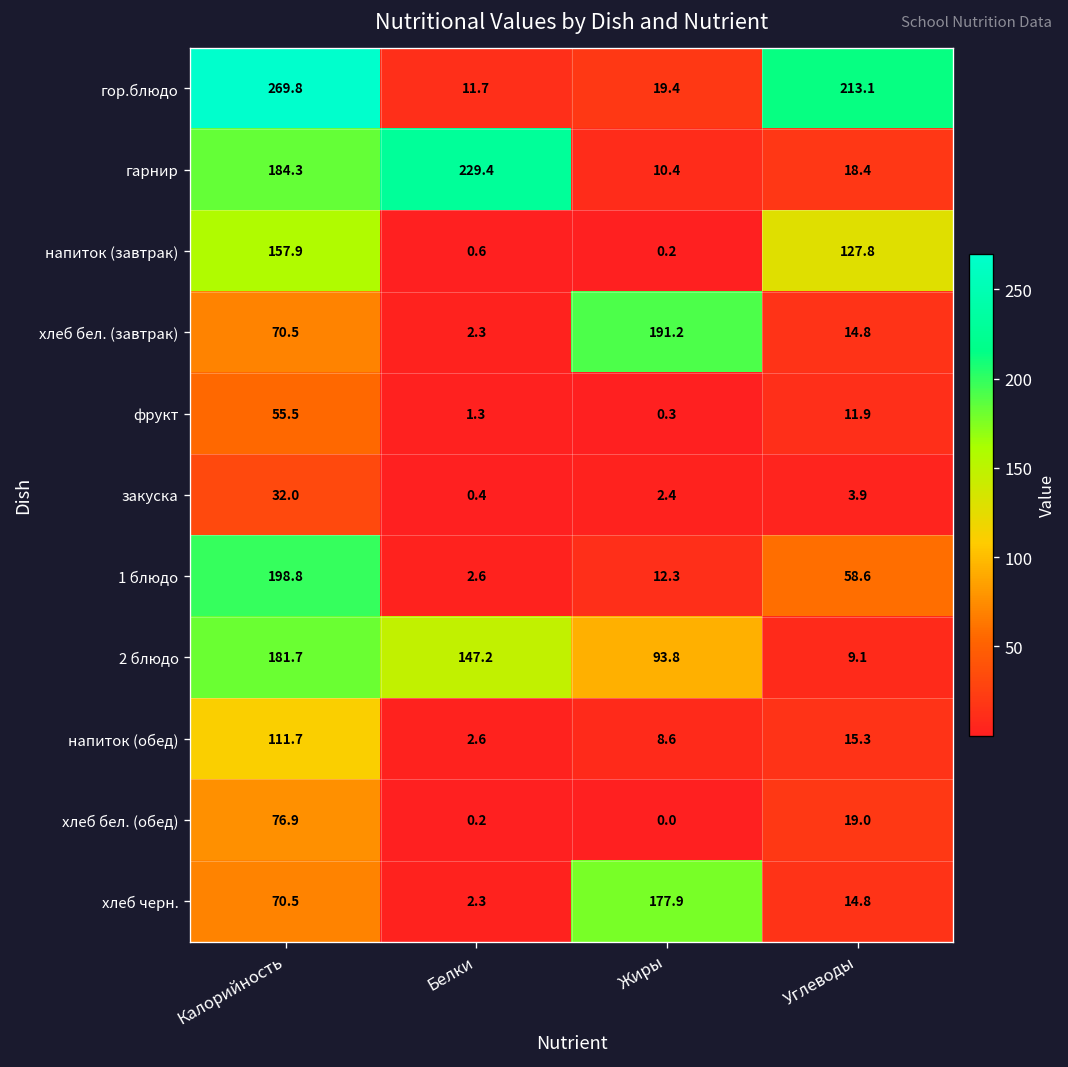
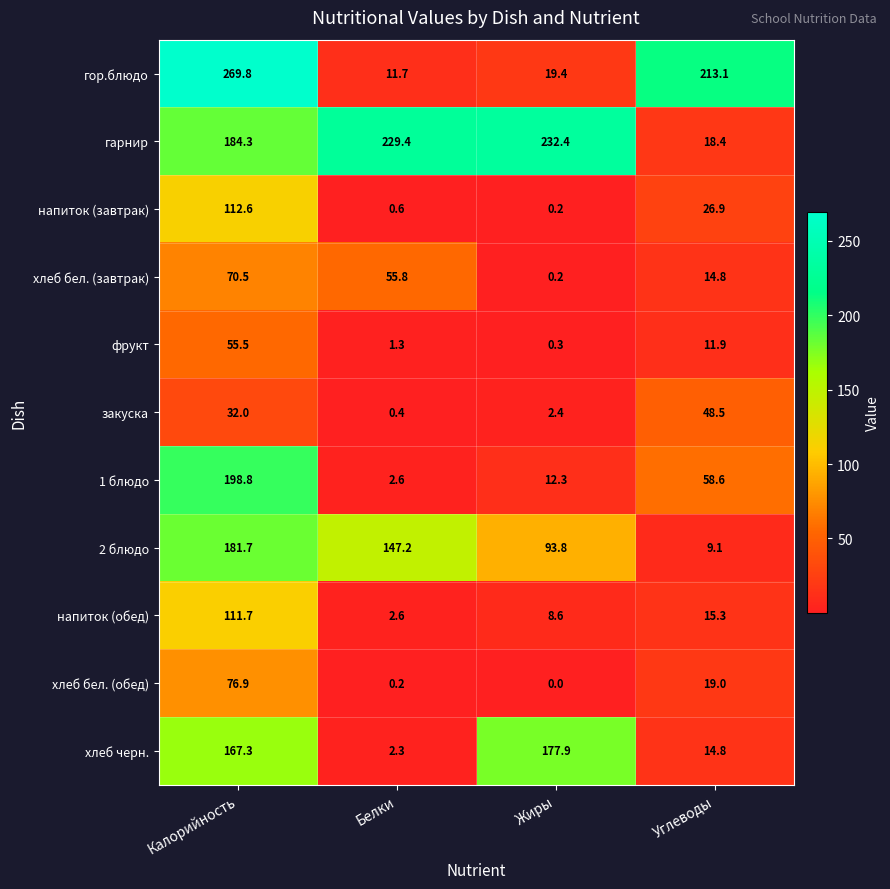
  {
    "гор.блюдо": {
      "Калорийность": 269.8,
      "Белки": 11.7,
      "Жиры": 19.4,
      "Углеводы": 213.1
    },
    "гарнир": {
      "Калорийность": 184.3,
      "Белки": 229.4,
-     "Жиры": 10.4,
+     "Жиры": 232.4,
      "Углеводы": 18.4
    },
    "напиток (завтрак)": {
-     "Калорийность": 157.9,
+     "Калорийность": 112.6,
      "Белки": 0.6,
      "Жиры": 0.2,
-     "Углеводы": 127.8
+     "Углеводы": 26.9
    },
    "хлеб бел. (завтрак)": {
      "Калорийность": 70.5,
-     "Белки": 2.3,
-     "Жиры": 191.2,
+     "Белки": 55.8,
+     "Жиры": 0.2,
      "Углеводы": 14.8
    },
    "фрукт": {
      "Калорийность": 55.5,
      "Белки": 1.3,
      "Жиры": 0.3,
      "Углеводы": 11.9
    },
    "закуска": {
      "Калорийность": 32.0,
      "Белки": 0.4,
      "Жиры": 2.4,
-     "Углеводы": 3.9
+     "Углеводы": 48.5
    },
    "1 блюдо": {
      "Калорийность": 198.8,
      "Белки": 2.6,
      "Жиры": 12.3,
      "Углеводы": 58.6
    },
    "2 блюдо": {
      "Калорийность": 181.7,
      "Белки": 147.2,
      "Жиры": 93.8,
      "Углеводы": 9.1
    },
    "напиток (обед)": {
      "Калорийность": 111.7,
      "Белки": 2.6,
      "Жиры": 8.6,
      "Углеводы": 15.3
    },
    "хлеб бел. (обед)": {
      "Калорийность": 76.9,
      "Белки": 0.2,
      "Жиры": 0.0,
      "Углеводы": 19.0
    },
    "хлеб черн.": {
-     "Калорийность": 70.5,
+     "Калорийность": 167.3,
      "Белки": 2.3,
      "Жиры": 177.9,
      "Углеводы": 14.8
    }
  }
